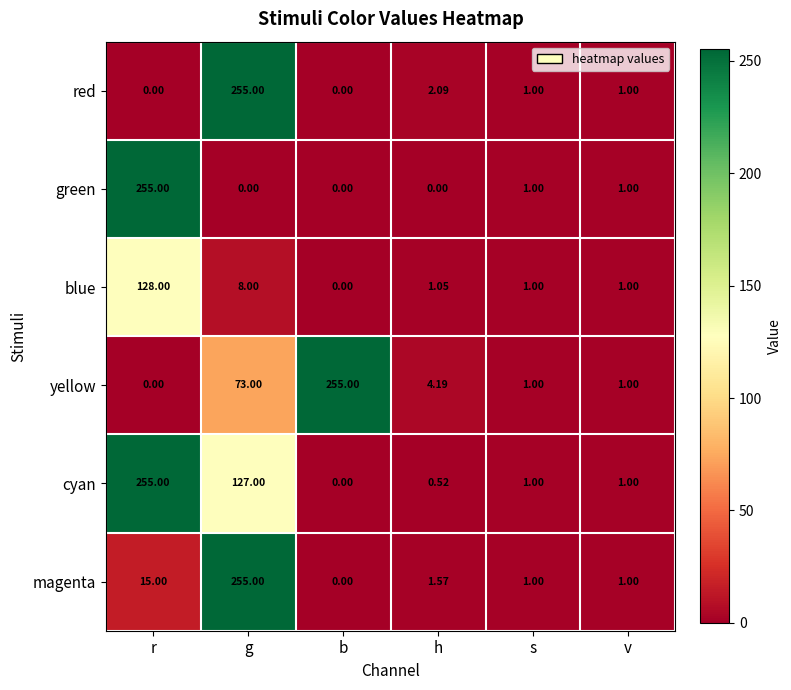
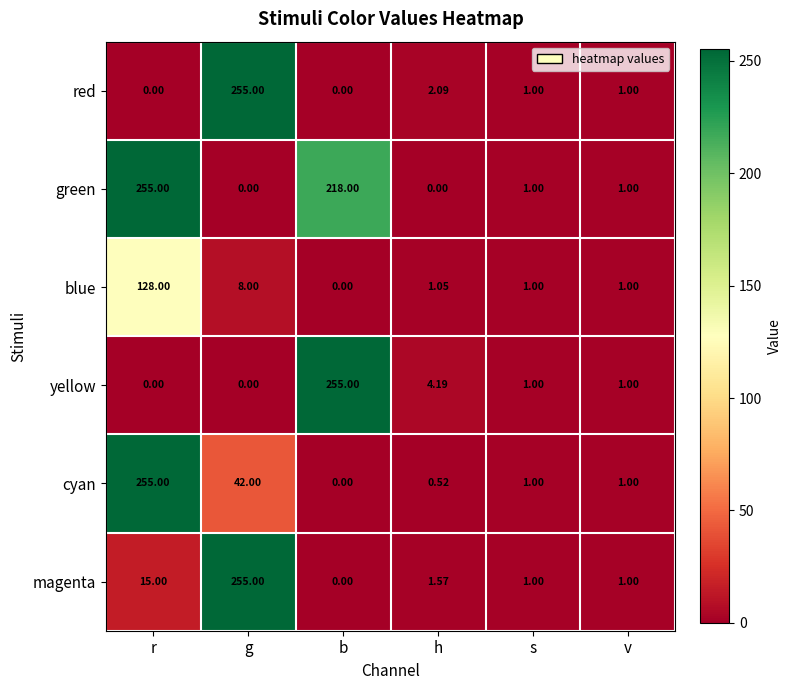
  {
    "red": {
      "r": 0.00,
      "g": 255.00,
      "b": 0.00,
      "h": 2.09,
      "s": 1.00,
      "v": 1.00
    },
    "green": {
      "r": 255.00,
      "g": 0.00,
-     "b": 0.00,
+     "b": 218.00,
      "h": 0.00,
      "s": 1.00,
      "v": 1.00
    },
    "blue": {
      "r": 128.00,
      "g": 8.00,
      "b": 0.00,
      "h": 1.05,
      "s": 1.00,
      "v": 1.00
    },
    "yellow": {
      "r": 0.00,
-     "g": 73.00,
+     "g": 0.00,
      "b": 255.00,
      "h": 4.19,
      "s": 1.00,
      "v": 1.00
    },
    "cyan": {
      "r": 255.00,
-     "g": 127.00,
+     "g": 42.00,
      "b": 0.00,
      "h": 0.52,
      "s": 1.00,
      "v": 1.00
    },
    "magenta": {
      "r": 15.00,
      "g": 255.00,
      "b": 0.00,
      "h": 1.57,
      "s": 1.00,
      "v": 1.00
    }
  }
